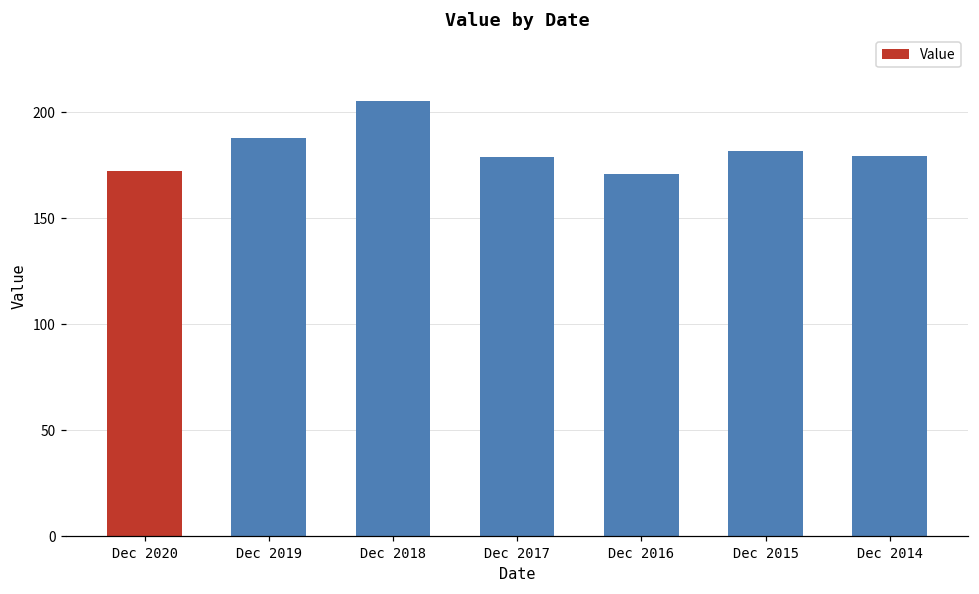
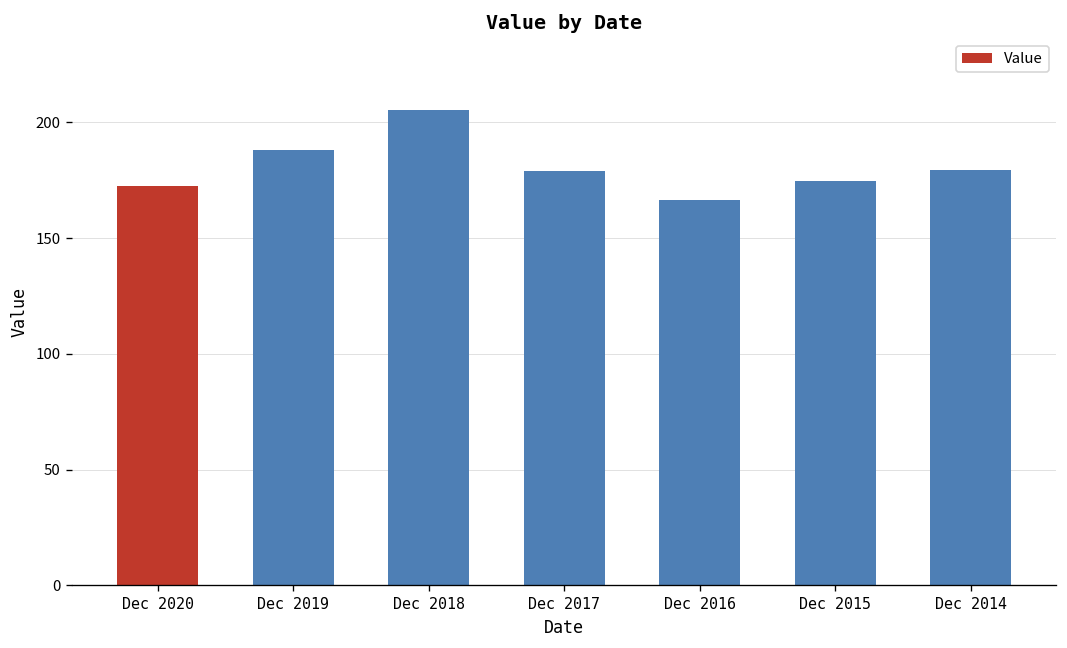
  {
    "Dec 2020": 172,
    "Dec 2019": 188,
    "Dec 2018": 205,
    "Dec 2017": 179,
-   "Dec 2016": 171,
-   "Dec 2015": 182,
+   "Dec 2016": 167,
+   "Dec 2015": 175,
    "Dec 2014": 179
  }
